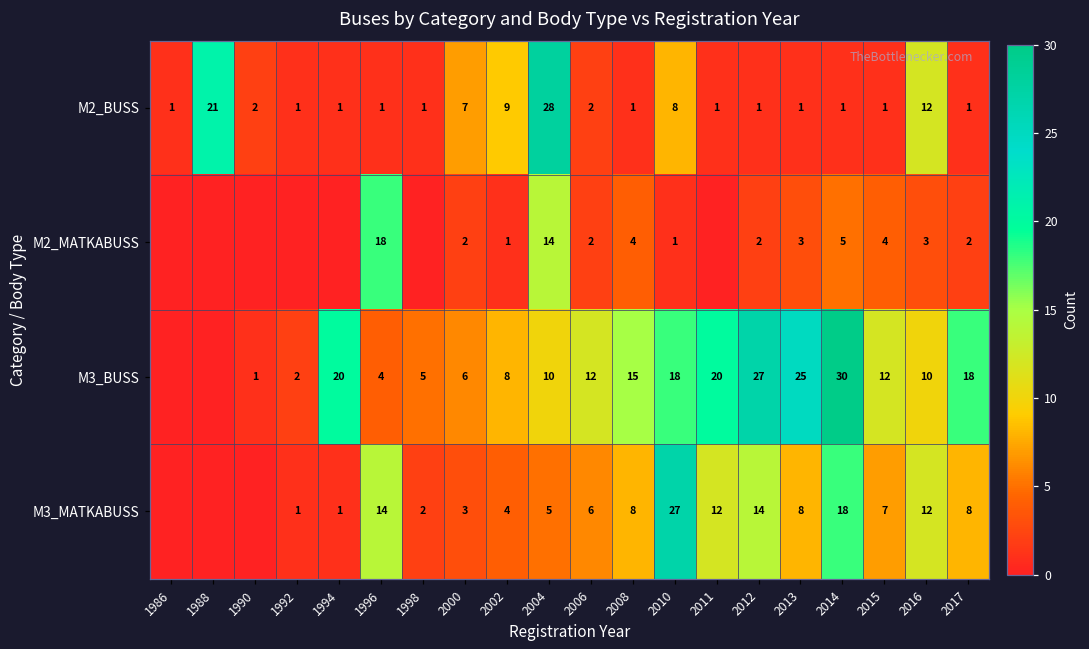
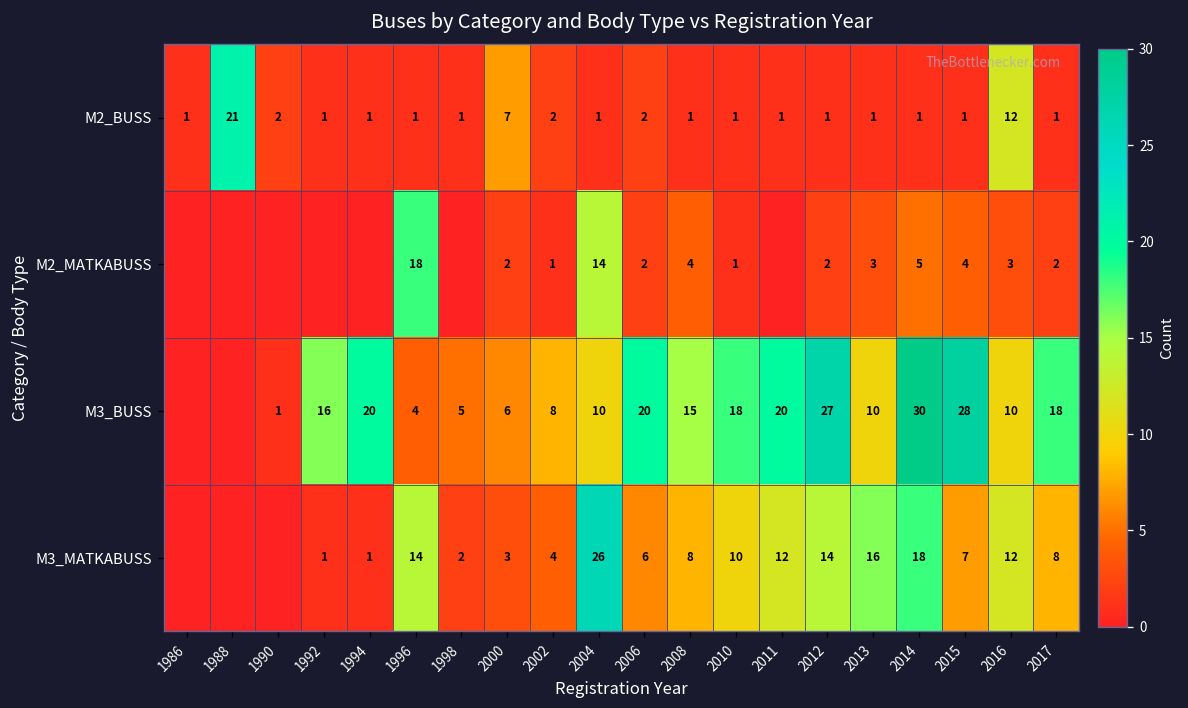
  {
    "M2_BUSS": {
      "1986": 1,
      "1988": 21,
      "1990": 2,
      "1992": 1,
      "1994": 1,
      "1996": 1,
      "1998": 1,
      "2000": 7,
-     "2002": 9,
-     "2004": 28,
+     "2002": 2,
+     "2004": 1,
      "2006": 2,
      "2008": 1,
-     "2010": 8,
+     "2010": 1,
      "2011": 1,
      "2012": 1,
      "2013": 1,
      "2014": 1,
      "2015": 1,
      "2017": 1
    },
    "M2_MATKABUSS": {
      "1996": 18,
      "2000": 2,
      "2002": 1,
      "2004": 14,
      "2006": 2,
      "2008": 4,
      "2010": 1,
      "2012": 2,
      "2013": 3,
      "2014": 5,
      "2015": 4,
      "2016": 3,
      "2017": 2
    },
    "M3_BUSS": {
      "1990": 1,
-     "1992": 2,
+     "1992": 16,
      "1994": 20,
      "1996": 4,
      "1998": 5,
      "2000": 6,
      "2002": 8,
      "2004": 10,
-     "2006": 12,
+     "2006": 20,
      "2008": 15,
      "2010": 18,
      "2011": 20,
      "2012": 27,
-     "2013": 25,
+     "2013": 10,
      "2014": 30,
-     "2015": 12,
+     "2015": 28,
      "2016": 10,
      "2017": 18
    },
    "M3_MATKABUSS": {
      "1992": 1,
      "1994": 1,
      "1996": 14,
      "1998": 2,
      "2000": 3,
      "2002": 4,
-     "2004": 5,
+     "2004": 26,
      "2006": 6,
      "2008": 8,
-     "2010": 27,
+     "2010": 10,
      "2011": 12,
      "2012": 14,
-     "2013": 8,
+     "2013": 16,
      "2014": 18,
      "2015": 7,
      "2016": 12,
      "2017": 8
    }
  }
